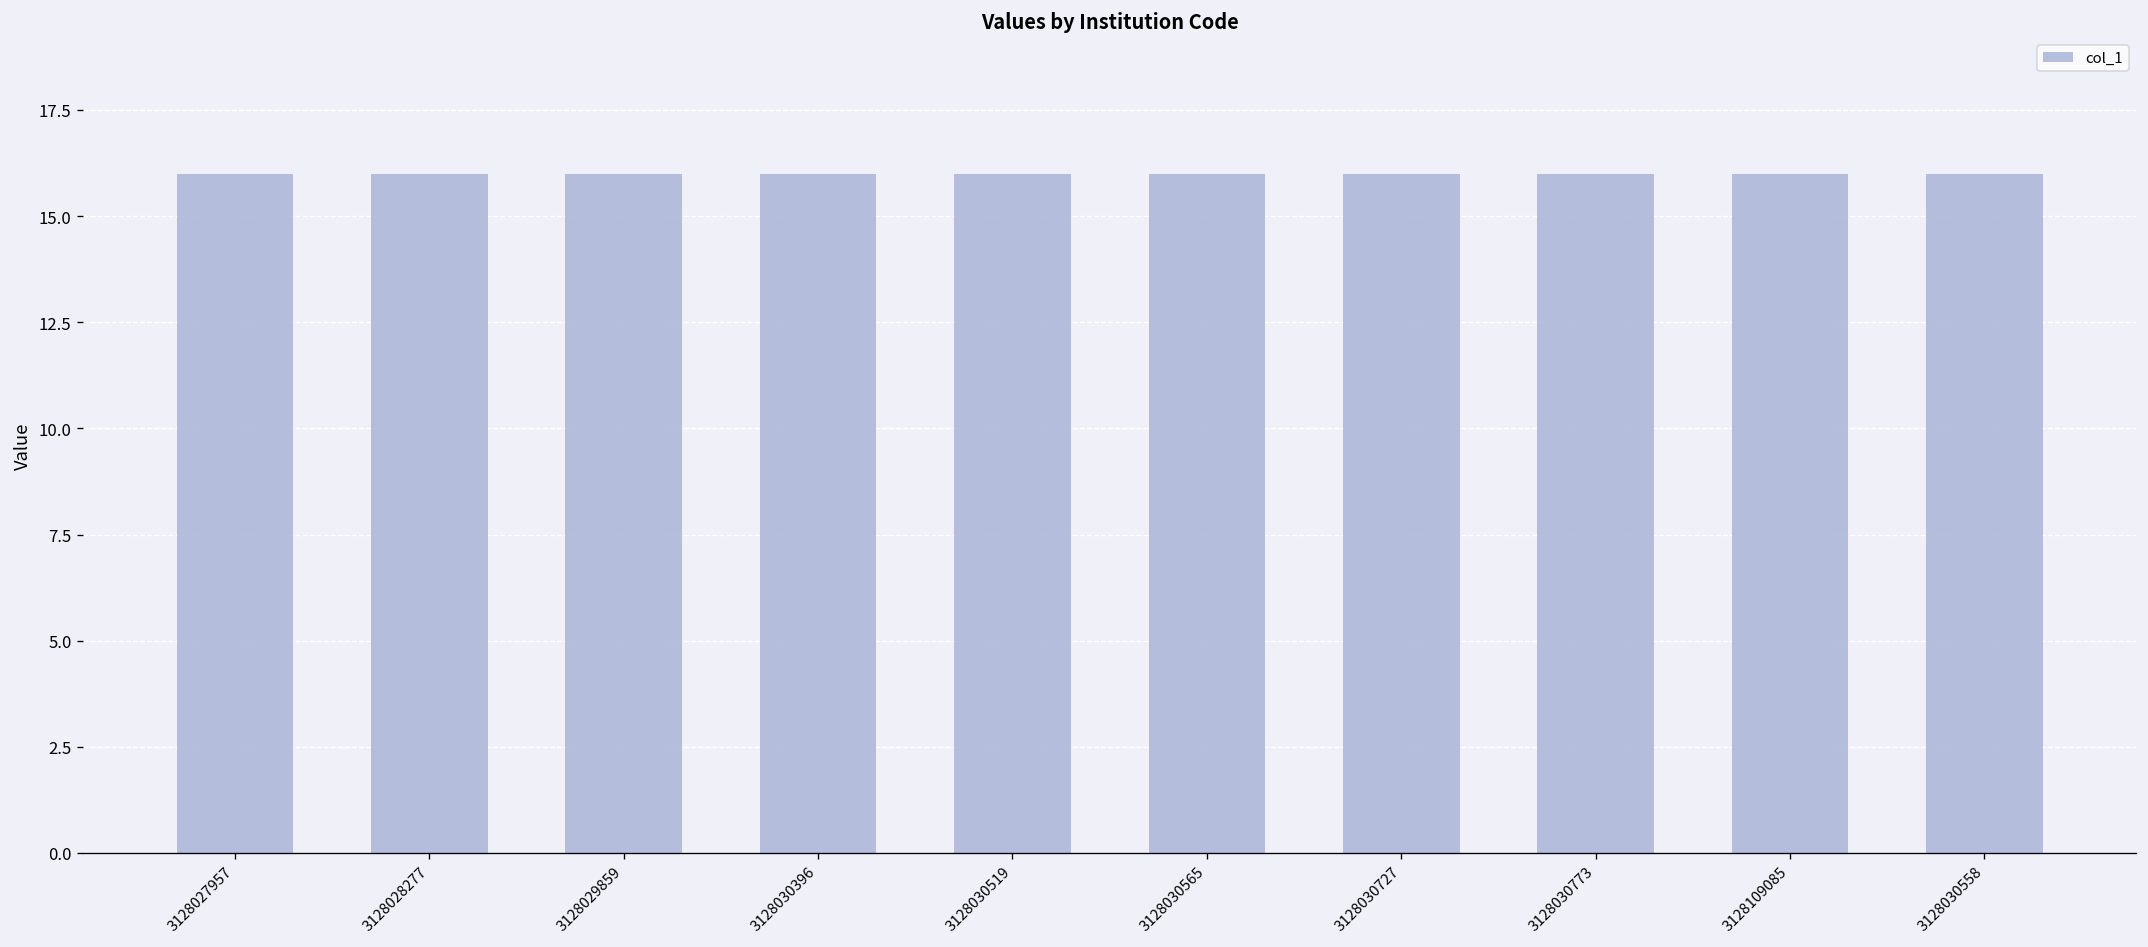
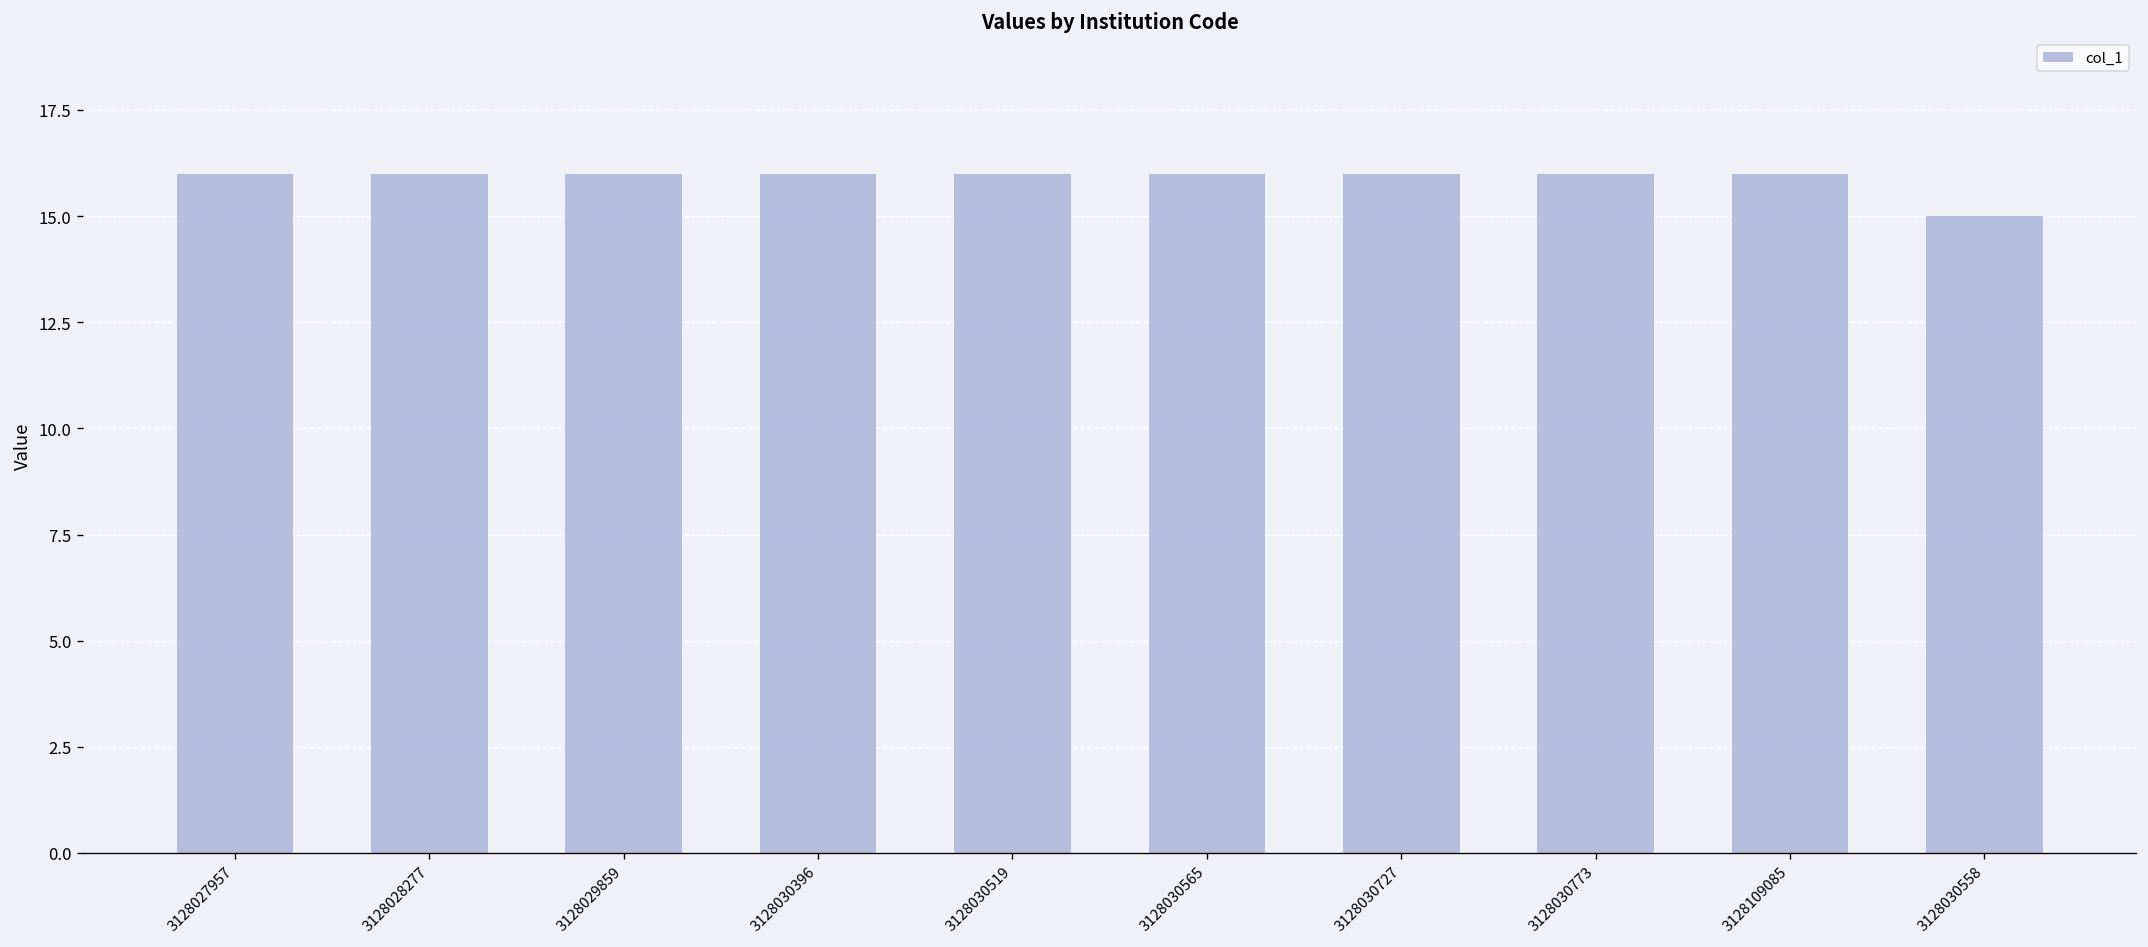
  {
    "3128027957": 16,
    "3128028277": 16,
    "3128029859": 16,
    "3128030396": 16,
    "3128030519": 16,
    "3128030565": 16,
    "3128030727": 16,
    "3128030773": 16,
    "3128109085": 16,
-   "3128030558": 16
+   "3128030558": 15
  }
